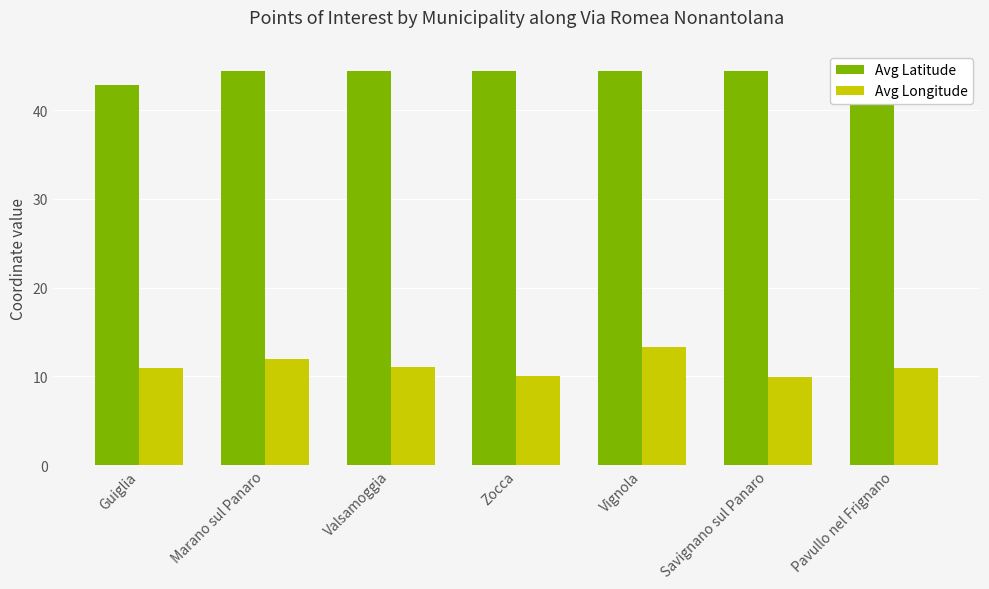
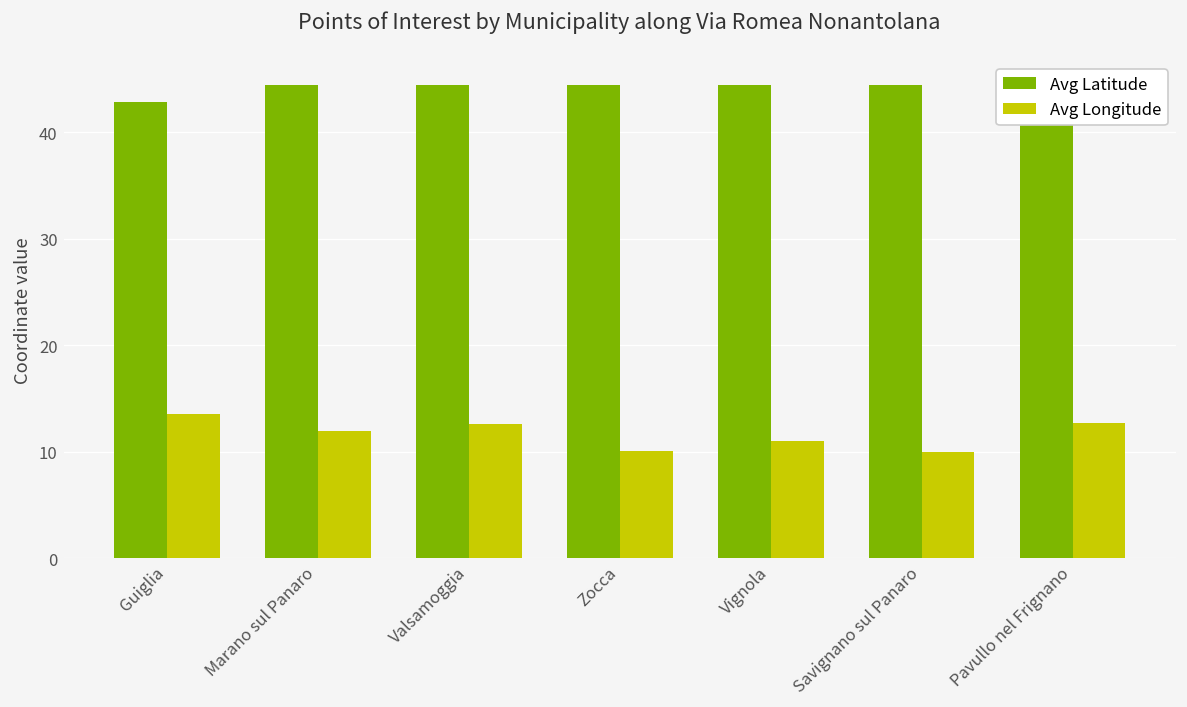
  {
    "Avg Latitude": {
      "Guiglia": 43,
      "Marano sul Panaro": 44,
      "Valsamoggia": 44,
      "Zocca": 44,
      "Vignola": 44,
      "Savignano sul Panaro": 44
    },
    "Avg Longitude": {
-     "Guiglia": 11,
+     "Guiglia": 14,
      "Marano sul Panaro": 12,
-     "Valsamoggia": 11,
+     "Valsamoggia": 13,
      "Zocca": 10,
-     "Vignola": 13,
+     "Vignola": 11,
      "Savignano sul Panaro": 10,
-     "Pavullo nel Frignano": 11
+     "Pavullo nel Frignano": 13
    }
  }
